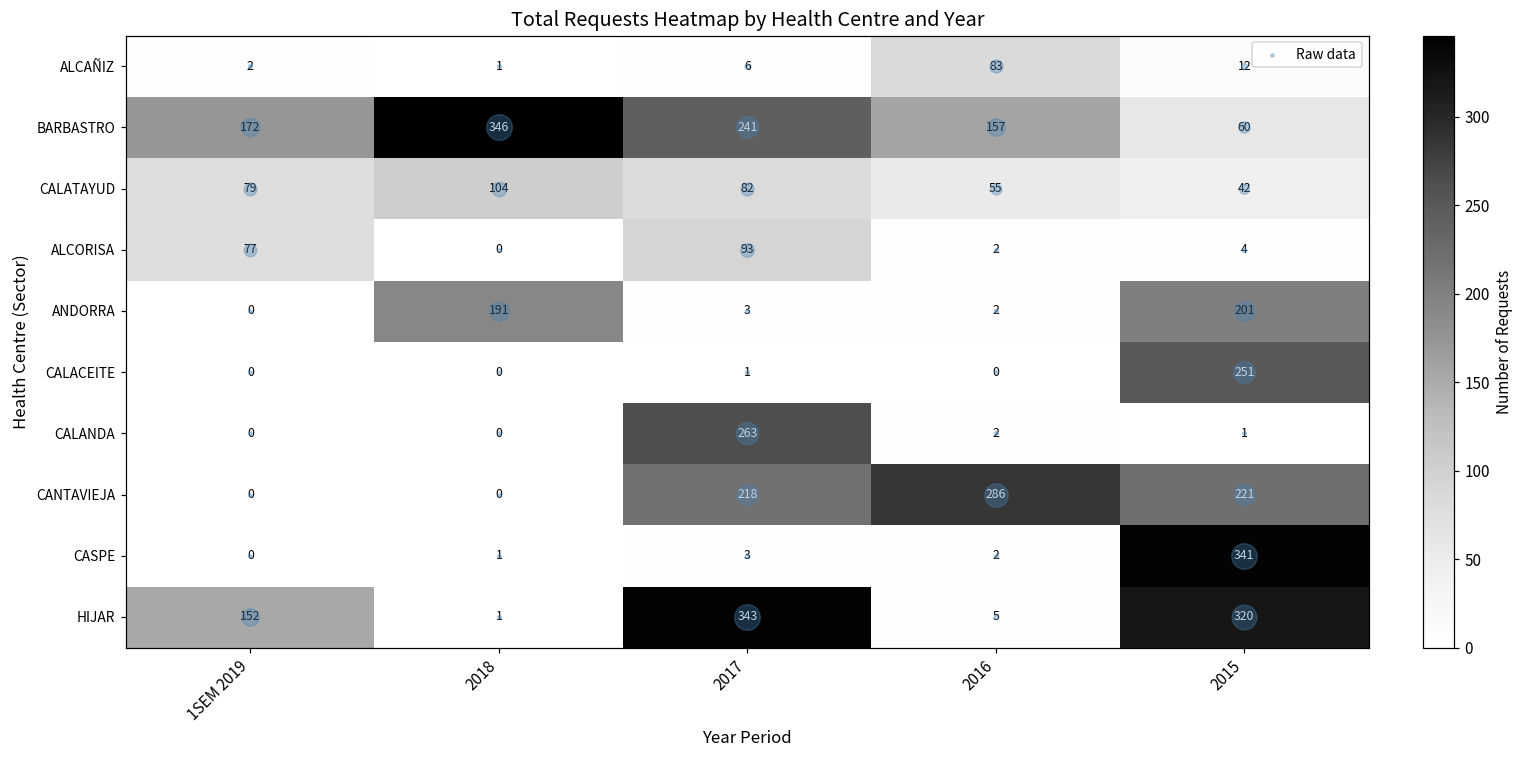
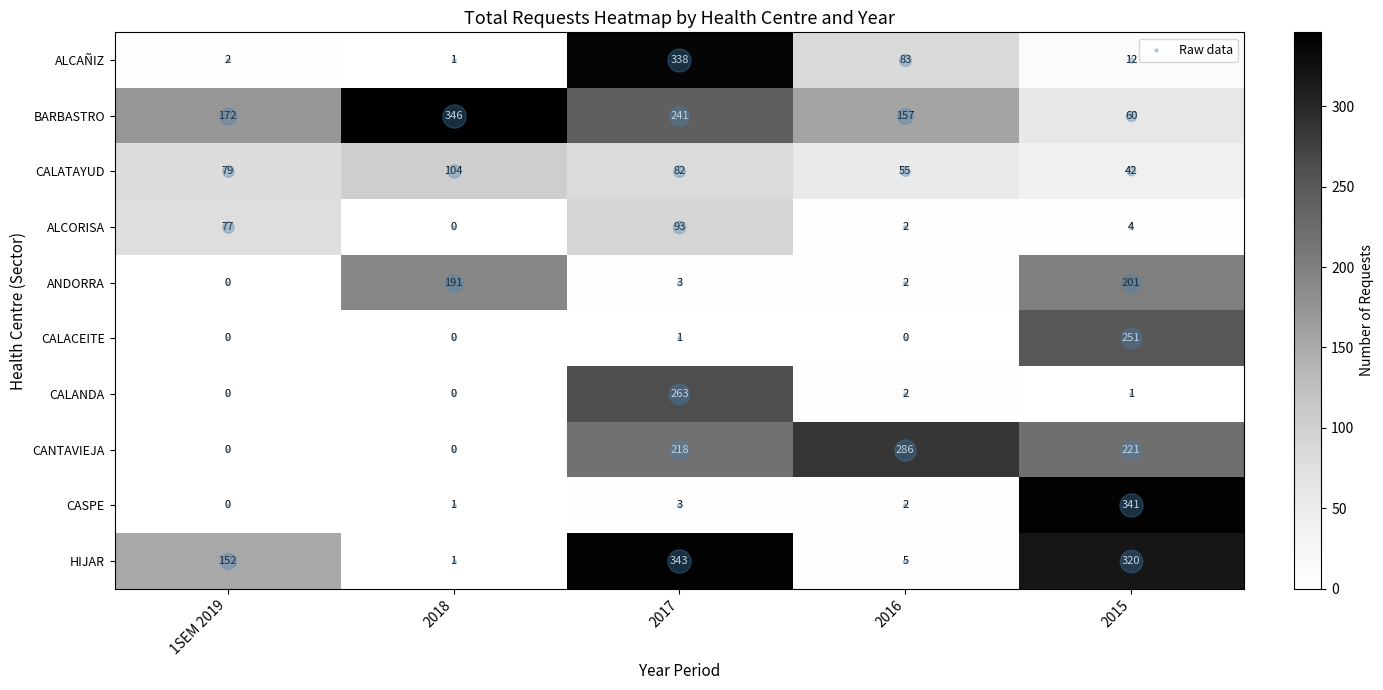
  {
    "ALCAÑIZ": {
-     "2017": 6
+     "2017": 338
    }
  }
